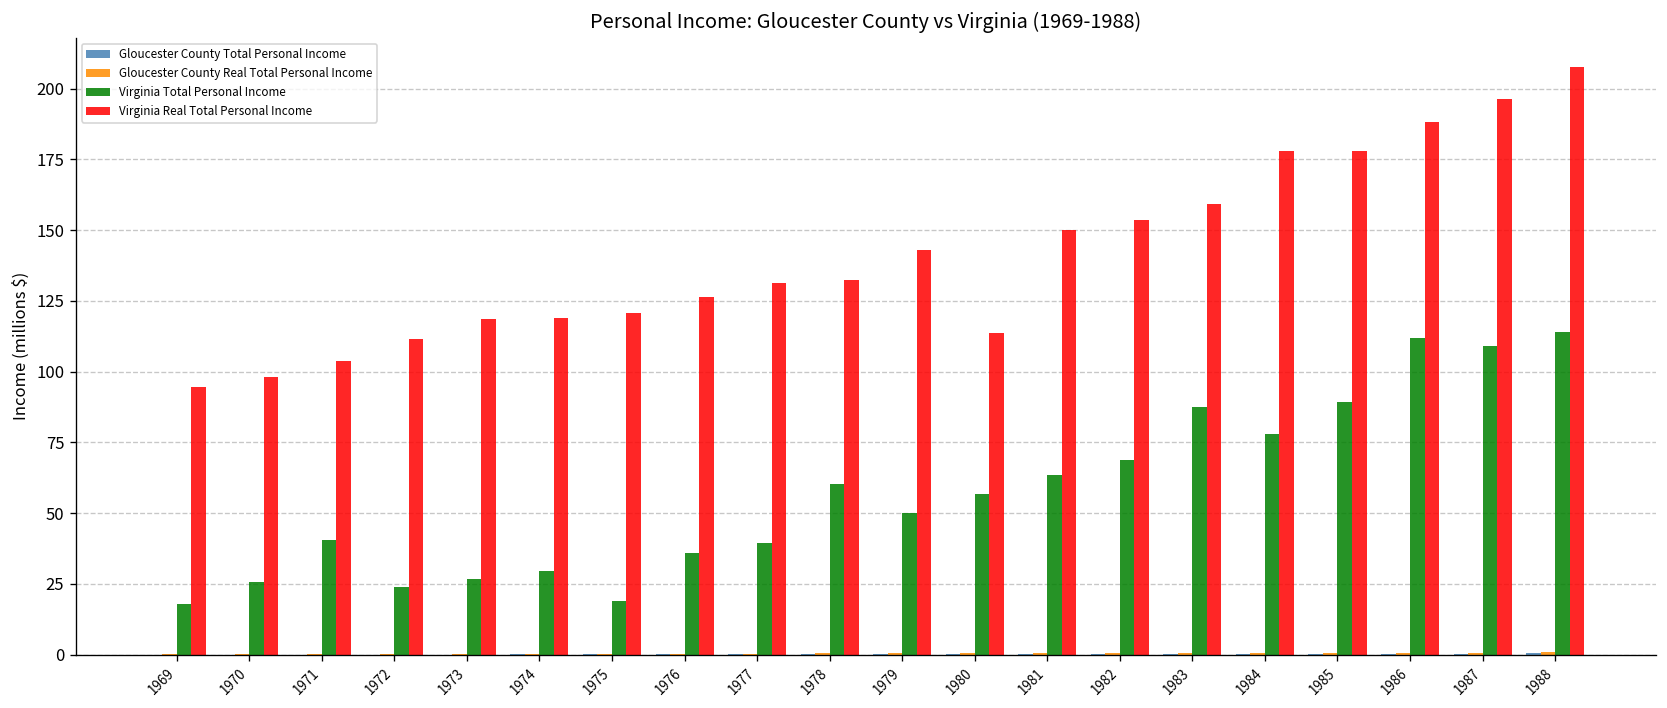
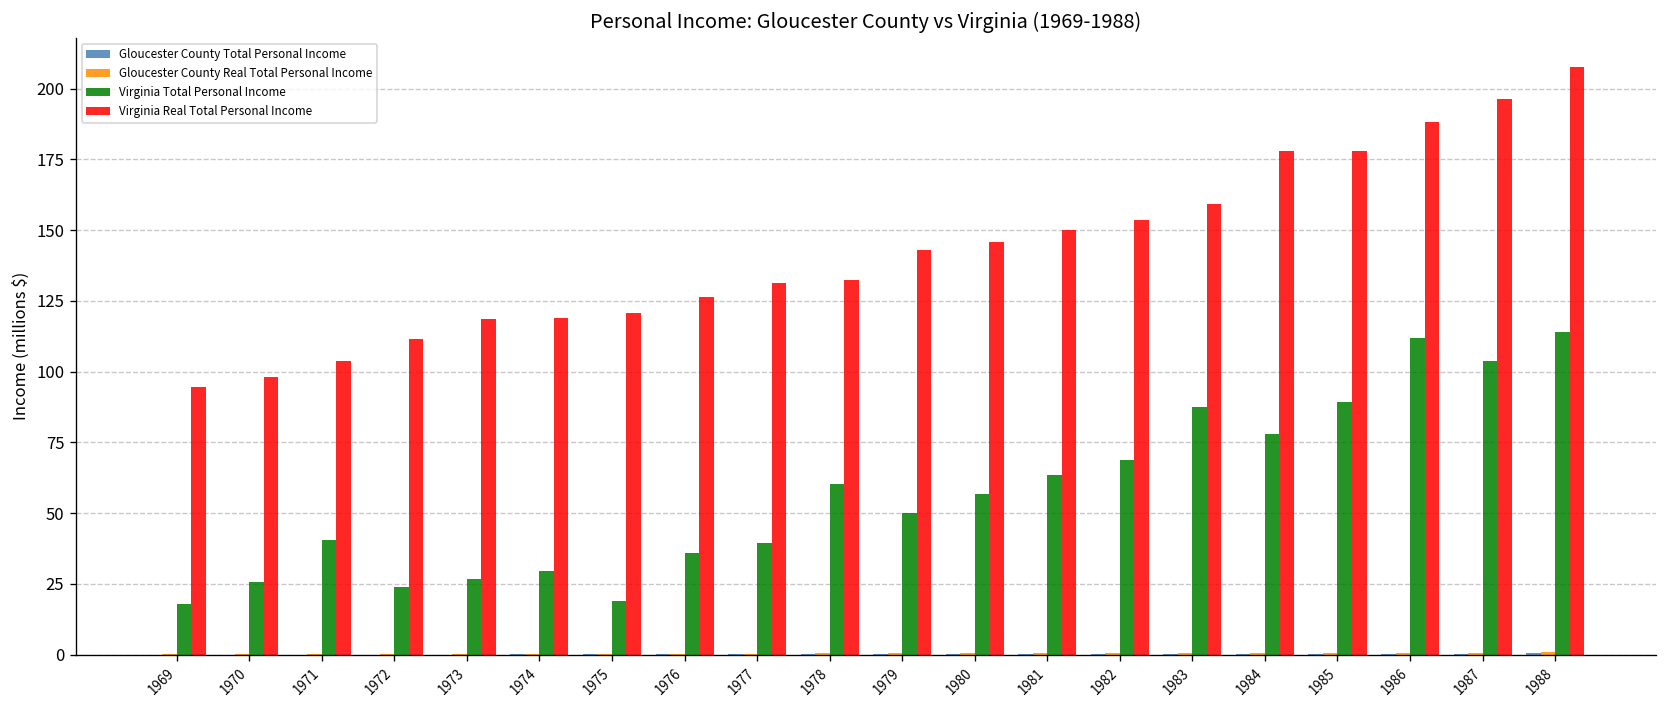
  {
    "Virginia Total Personal Income": {
      "1969": 18,
      "1970": 26,
      "1971": 40,
      "1972": 24,
      "1973": 27,
      "1974": 29,
      "1975": 19,
      "1976": 36,
      "1977": 40,
      "1978": 60,
      "1979": 50,
      "1980": 57,
      "1981": 64,
      "1982": 69,
      "1983": 88,
      "1984": 78,
      "1985": 89,
      "1986": 112,
-     "1987": 109,
+     "1987": 104,
      "1988": 114
    },
    "Virginia Real Total Personal Income": {
      "1969": 95,
      "1970": 98,
      "1971": 104,
      "1972": 112,
      "1973": 119,
      "1974": 119,
      "1975": 121,
      "1976": 126,
      "1977": 131,
      "1978": 132,
      "1979": 143,
-     "1980": 114,
+     "1980": 146,
      "1981": 150,
      "1982": 154,
      "1983": 159,
      "1984": 178,
      "1985": 178,
      "1986": 188,
      "1987": 196,
      "1988": 208
    }
  }
